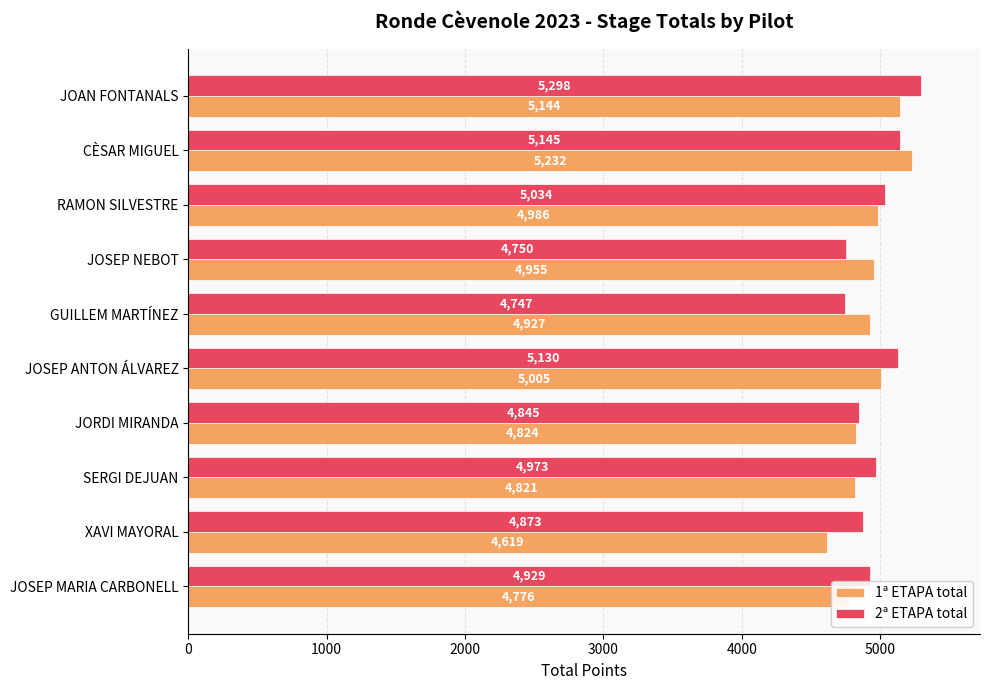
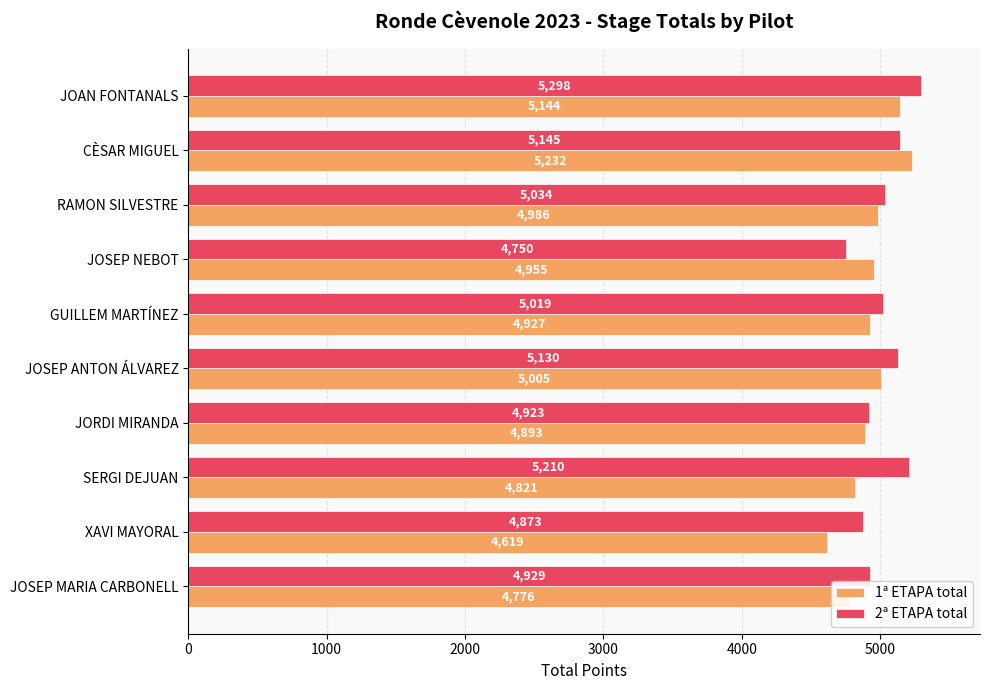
  {
    "1ª ETAPA total": {
      "JOAN FONTANALS": "5,144",
      "CÈSAR MIGUEL": "5,232",
      "RAMON SILVESTRE": "4,986",
      "JOSEP NEBOT": "4,955",
      "GUILLEM MARTÍNEZ": "4,927",
      "JOSEP ANTON ÁLVAREZ": "5,005",
-     "JORDI MIRANDA": "4,824",
+     "JORDI MIRANDA": "4,893",
      "SERGI DEJUAN": "4,821",
      "XAVI MAYORAL": "4,619"
    },
    "2ª ETAPA total": {
      "JOAN FONTANALS": "5,298",
      "CÈSAR MIGUEL": "5,145",
      "RAMON SILVESTRE": "5,034",
      "JOSEP NEBOT": "4,750",
-     "GUILLEM MARTÍNEZ": "4,747",
+     "GUILLEM MARTÍNEZ": "5,019",
      "JOSEP ANTON ÁLVAREZ": "5,130",
-     "JORDI MIRANDA": "4,845",
-     "SERGI DEJUAN": "4,973",
+     "JORDI MIRANDA": "4,923",
+     "SERGI DEJUAN": "5,210",
      "XAVI MAYORAL": "4,873",
      "JOSEP MARIA CARBONELL": "4,929"
    }
  }
